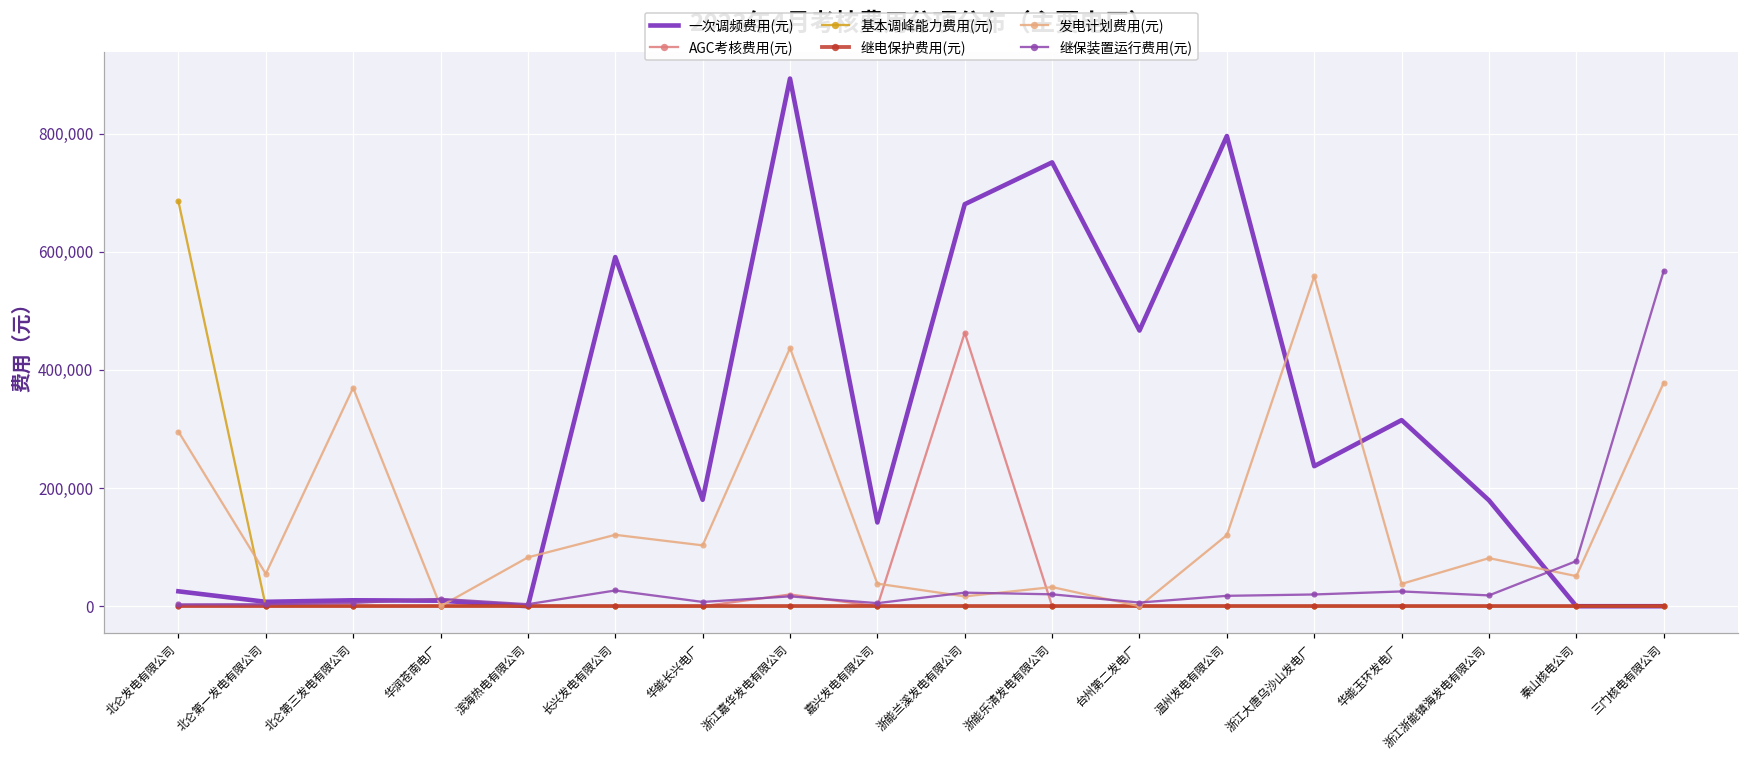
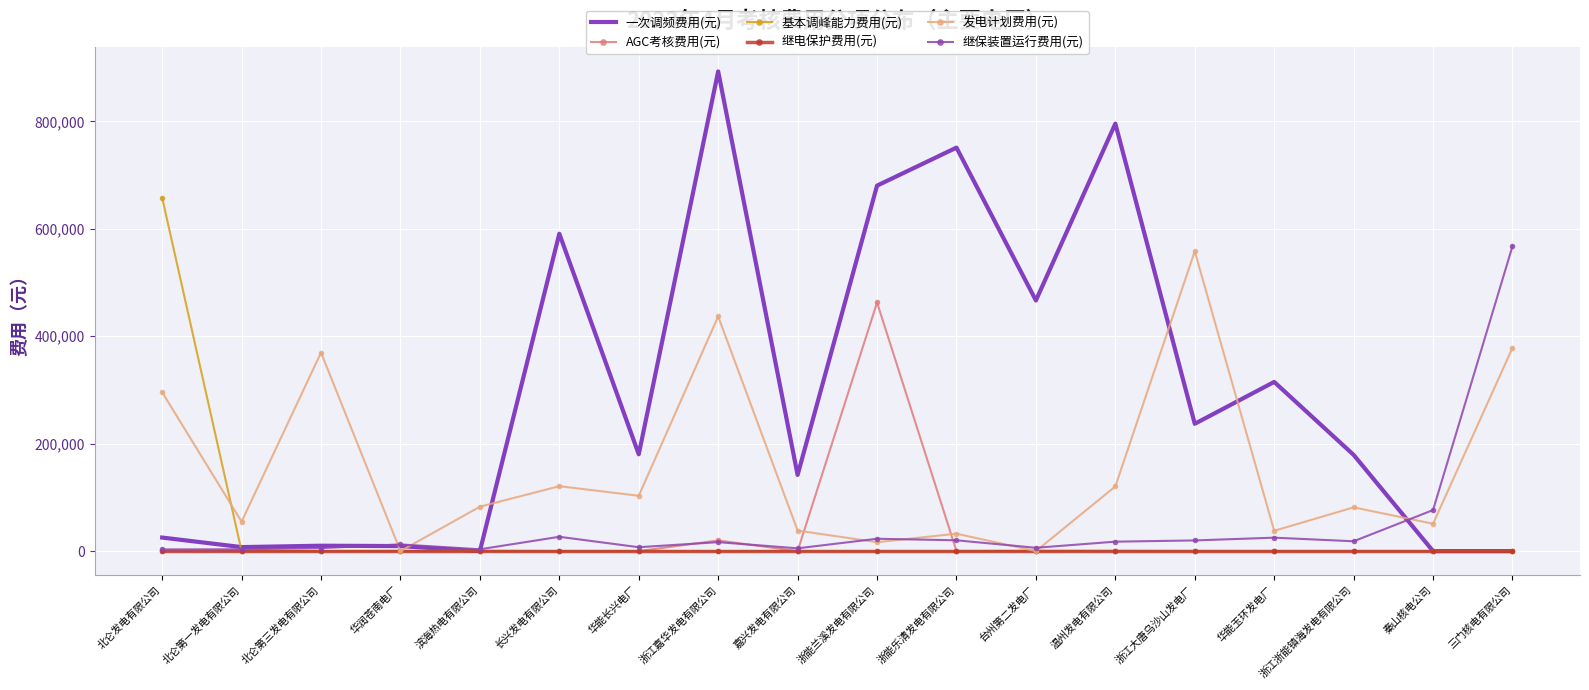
  {
    "基本调峰能力费用(元)": {
-     "北仑发电有限公司": "690,000"
+     "北仑发电有限公司": "660,000"
    }
  }
